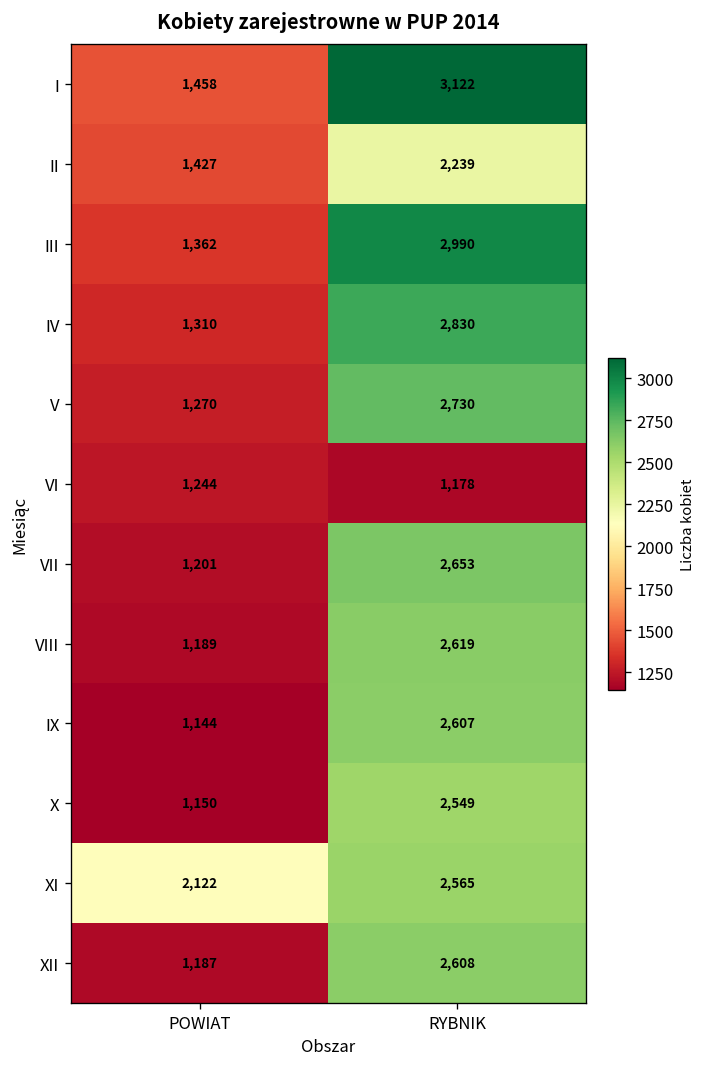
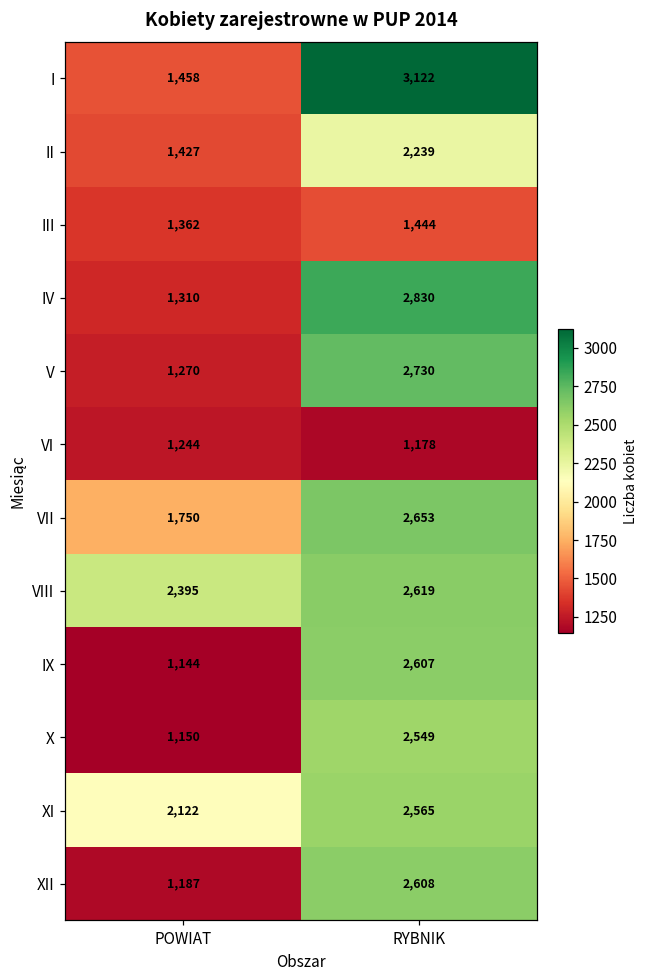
  {
    "I": {
      "POWIAT": "1,458",
      "RYBNIK": "3,122"
    },
    "II": {
      "POWIAT": "1,427",
      "RYBNIK": "2,239"
    },
    "III": {
      "POWIAT": "1,362",
-     "RYBNIK": "2,990"
+     "RYBNIK": "1,444"
    },
    "IV": {
      "POWIAT": "1,310",
      "RYBNIK": "2,830"
    },
    "V": {
      "POWIAT": "1,270",
      "RYBNIK": "2,730"
    },
    "VI": {
      "POWIAT": "1,244",
      "RYBNIK": "1,178"
    },
    "VII": {
-     "POWIAT": "1,201",
+     "POWIAT": "1,750",
      "RYBNIK": "2,653"
    },
    "VIII": {
-     "POWIAT": "1,189",
+     "POWIAT": "2,395",
      "RYBNIK": "2,619"
    },
    "IX": {
      "POWIAT": "1,144",
      "RYBNIK": "2,607"
    },
    "X": {
      "POWIAT": "1,150",
      "RYBNIK": "2,549"
    },
    "XI": {
      "POWIAT": "2,122",
      "RYBNIK": "2,565"
    },
    "XII": {
      "POWIAT": "1,187",
      "RYBNIK": "2,608"
    }
  }
